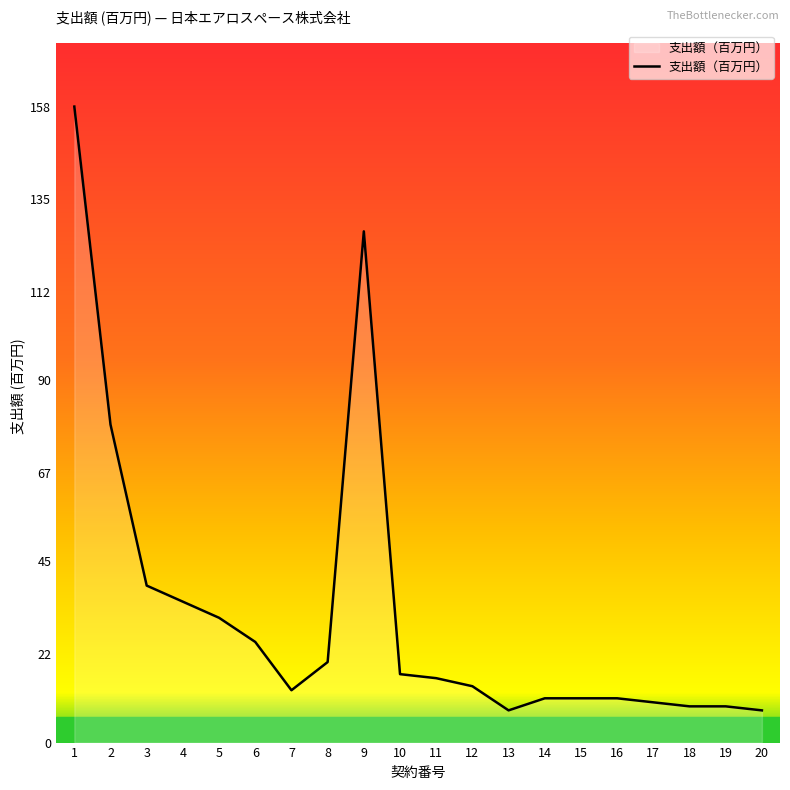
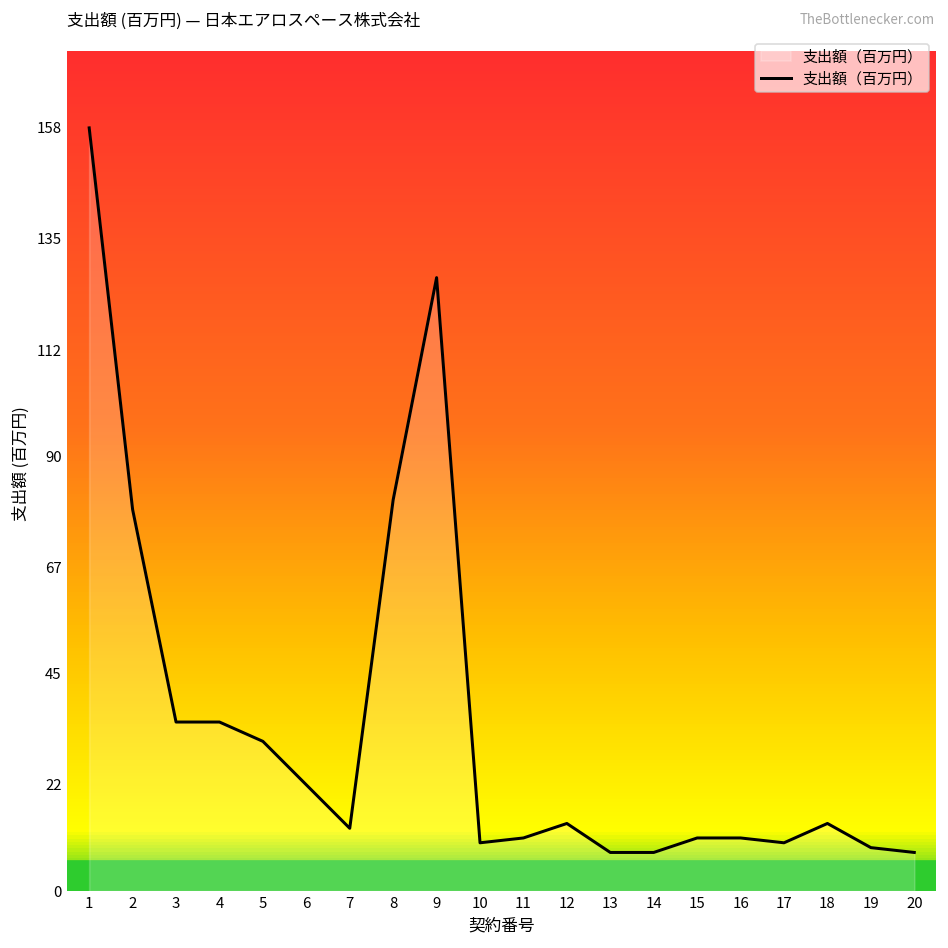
  {
    "1": 158,
    "2": 79,
-   "3": 39,
+   "3": 35,
    "4": 35,
    "5": 31,
-   "6": 25,
+   "6": 22,
    "7": 13,
-   "8": 20,
+   "8": 81,
    "9": 127,
-   "10": 17,
-   "11": 16,
+   "10": 10,
+   "11": 11,
    "12": 14,
    "13": 8,
-   "14": 11,
+   "14": 8,
    "15": 11,
    "16": 11,
    "17": 10,
-   "18": 9,
+   "18": 14,
    "19": 9,
    "20": 8
  }
